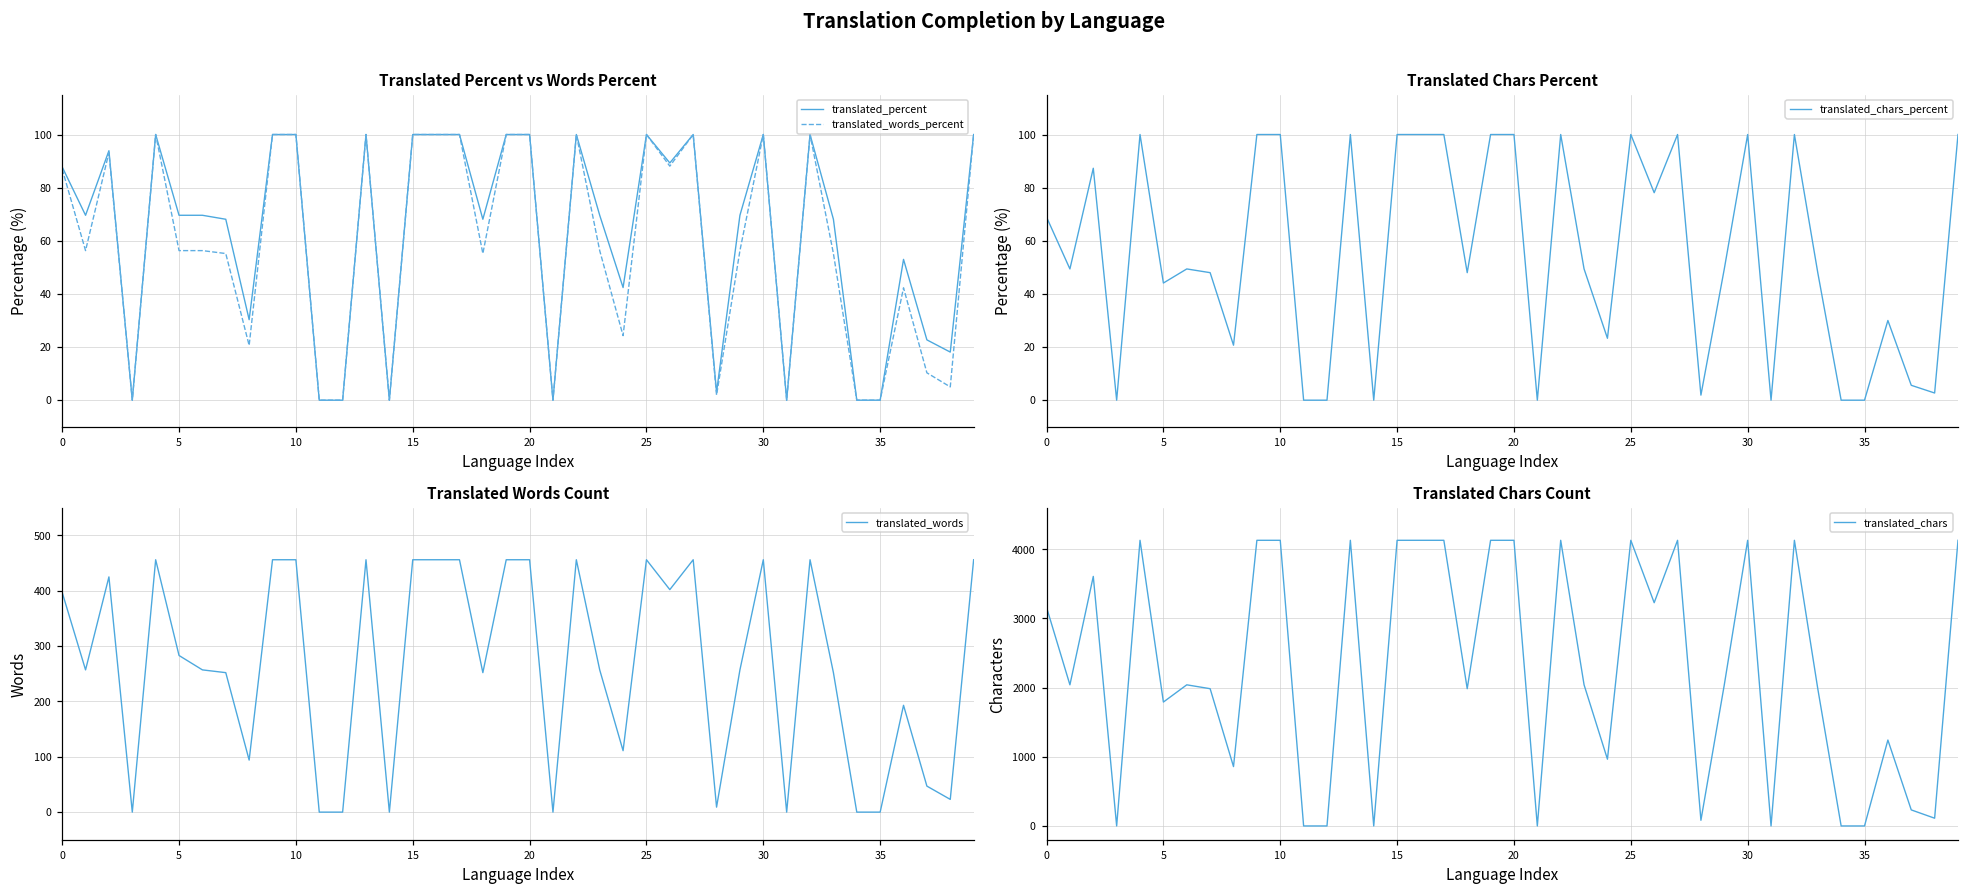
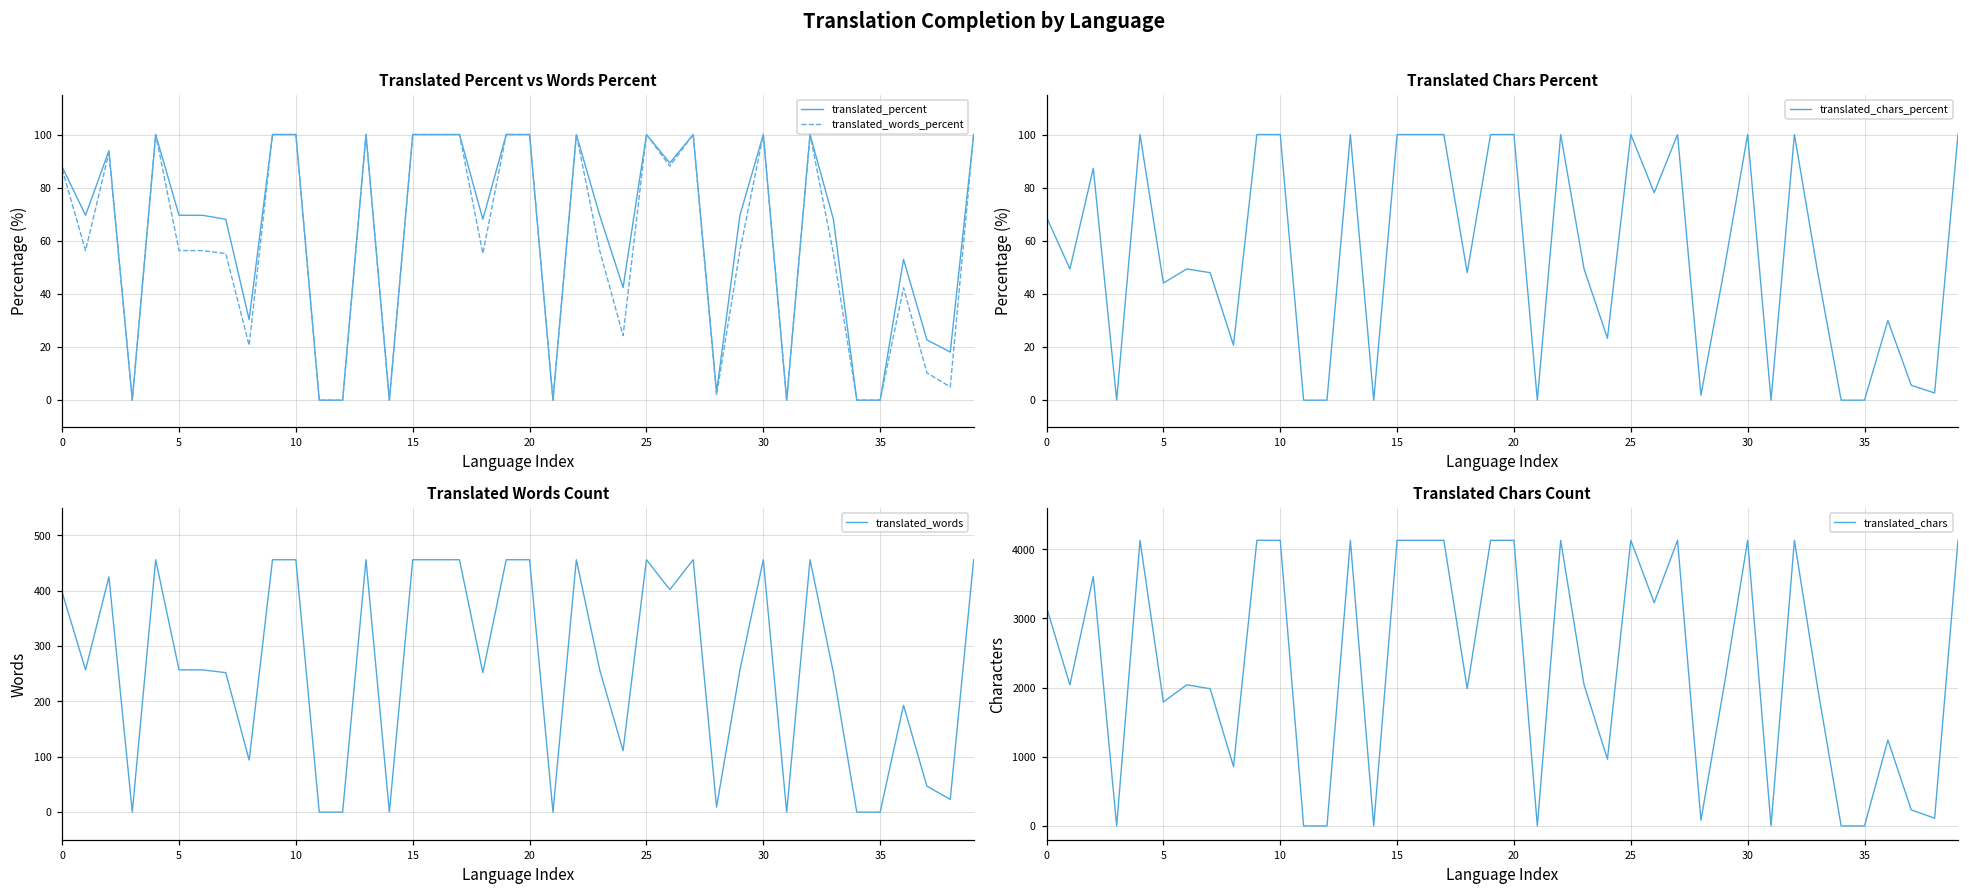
  {
    "Translated Chars Percent": {
      "0": 69,
      "5": 44,
      "10": 100,
      "15": 100,
      "20": 100,
      "25": 100,
      "30": 100,
      "35": 0
    },
    "Translated Words Count": {
      "0": 400,
-     "5": 280,
+     "5": 260,
      "10": 460,
      "15": 460,
      "20": 460,
      "25": 460,
      "30": 460,
      "35": 0
    },
    "Translated Chars Count": {
      "0": 3200,
      "5": 1800,
      "10": 4100,
      "15": 4100,
      "20": 4100,
      "25": 4100,
      "30": 4100,
      "35": 0
    }
  }
